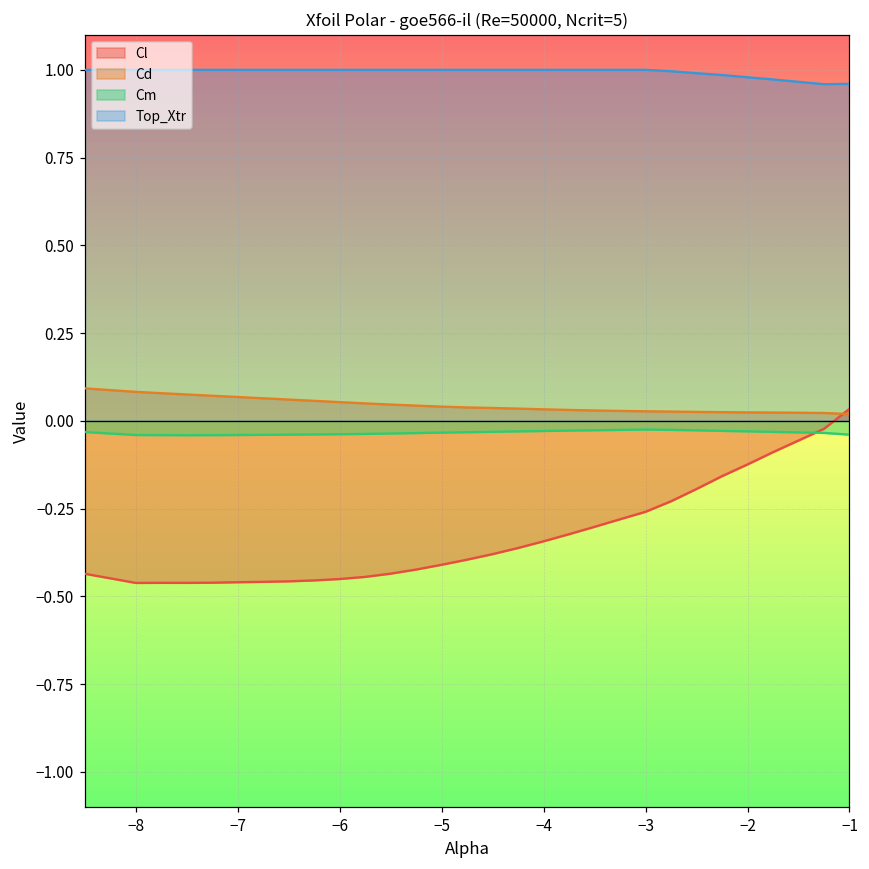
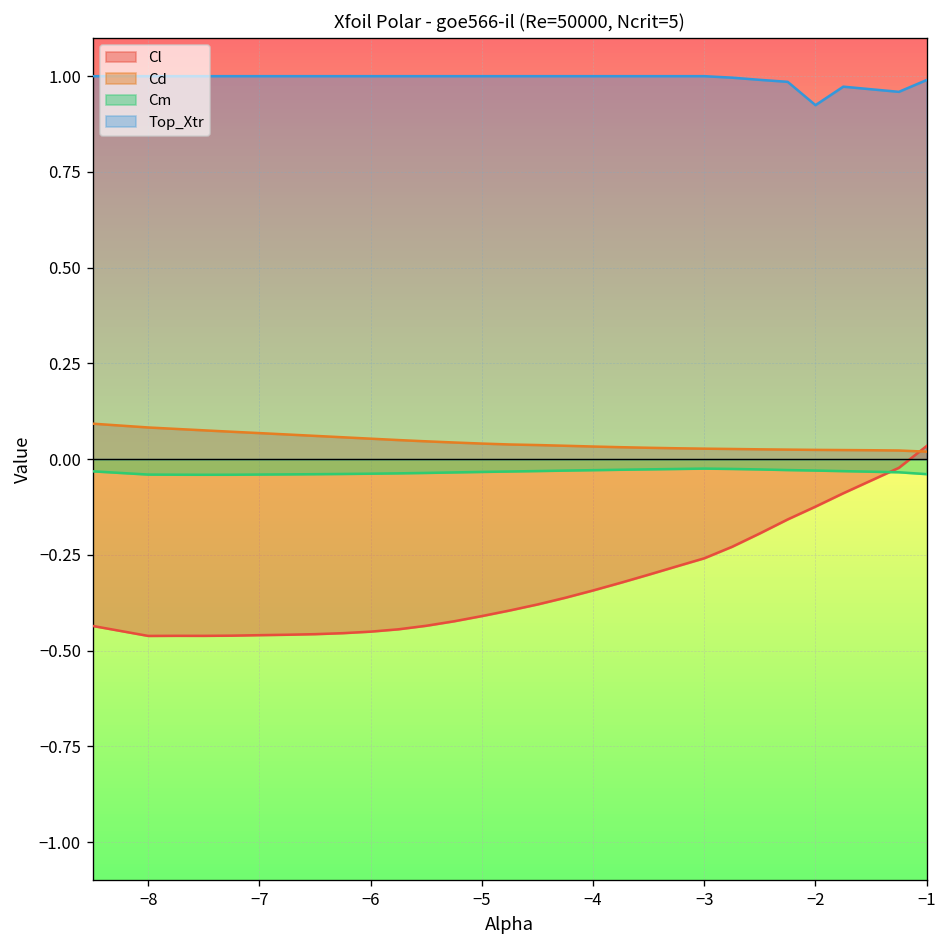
  {
    "Top_Xtr": {
      "−7": 1.00,
      "−6": 1.00,
      "−5": 1.00,
      "−4": 1.00,
      "−3": 1.00,
-     "−2": 0.98,
-     "−1": 0.96
+     "−2": 0.92,
+     "−1": 0.99
    }
  }
